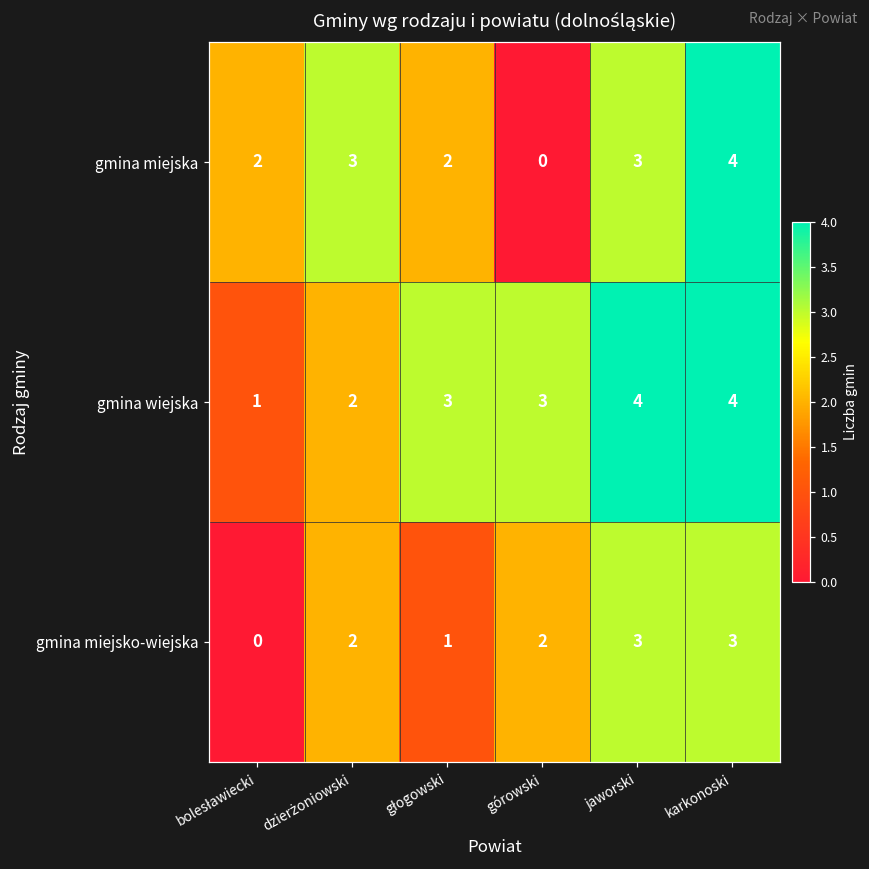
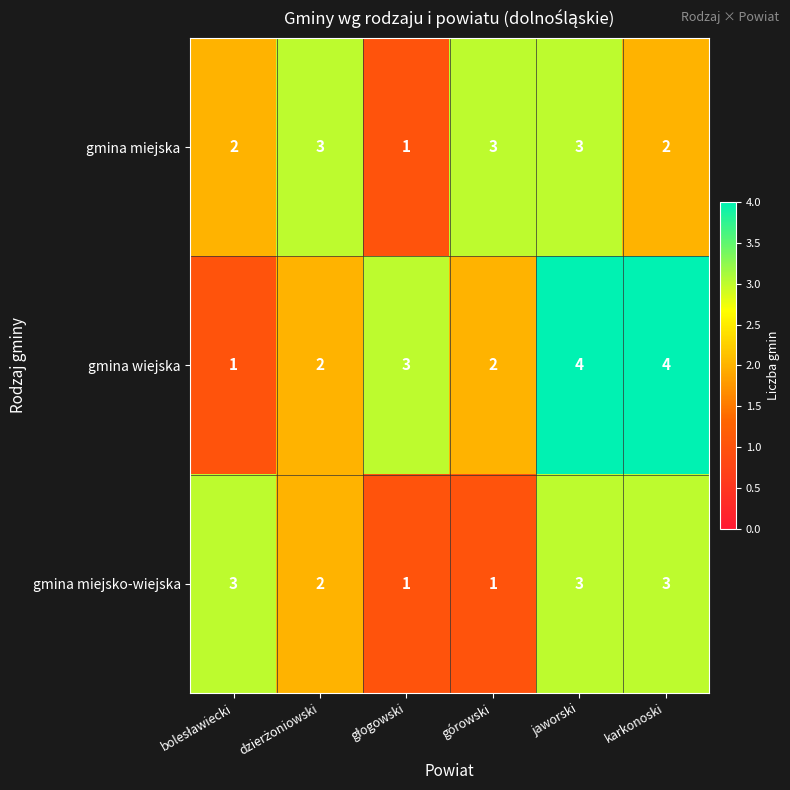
  {
    "gmina miejska": {
      "bolesławiecki": 2,
      "dzierżoniowski": 3,
-     "głogowski": 2,
-     "górowski": 0,
+     "głogowski": 1,
+     "górowski": 3,
      "jaworski": 3,
-     "karkonoski": 4
+     "karkonoski": 2
    },
    "gmina wiejska": {
      "bolesławiecki": 1,
      "dzierżoniowski": 2,
      "głogowski": 3,
-     "górowski": 3,
+     "górowski": 2,
      "jaworski": 4,
      "karkonoski": 4
    },
    "gmina miejsko-wiejska": {
-     "bolesławiecki": 0,
+     "bolesławiecki": 3,
      "dzierżoniowski": 2,
      "głogowski": 1,
-     "górowski": 2,
+     "górowski": 1,
      "jaworski": 3,
      "karkonoski": 3
    }
  }
